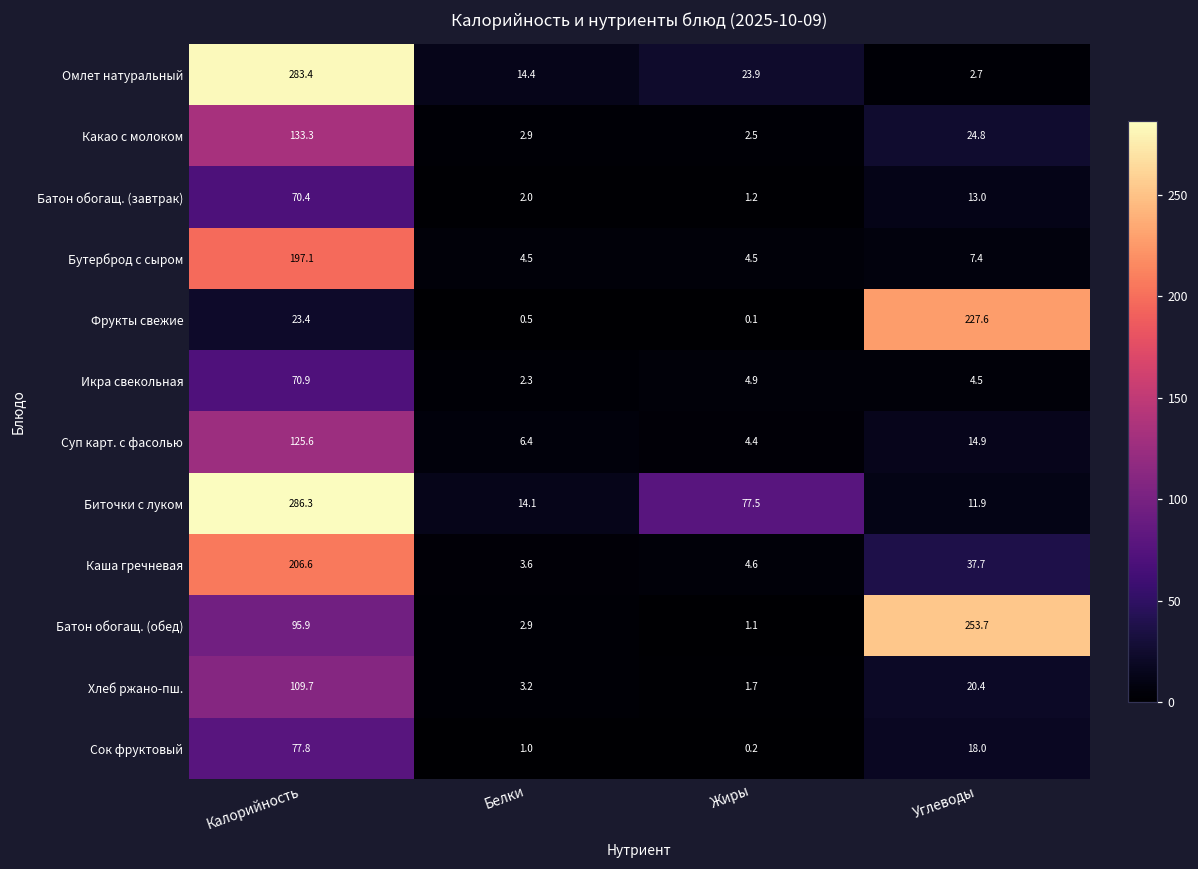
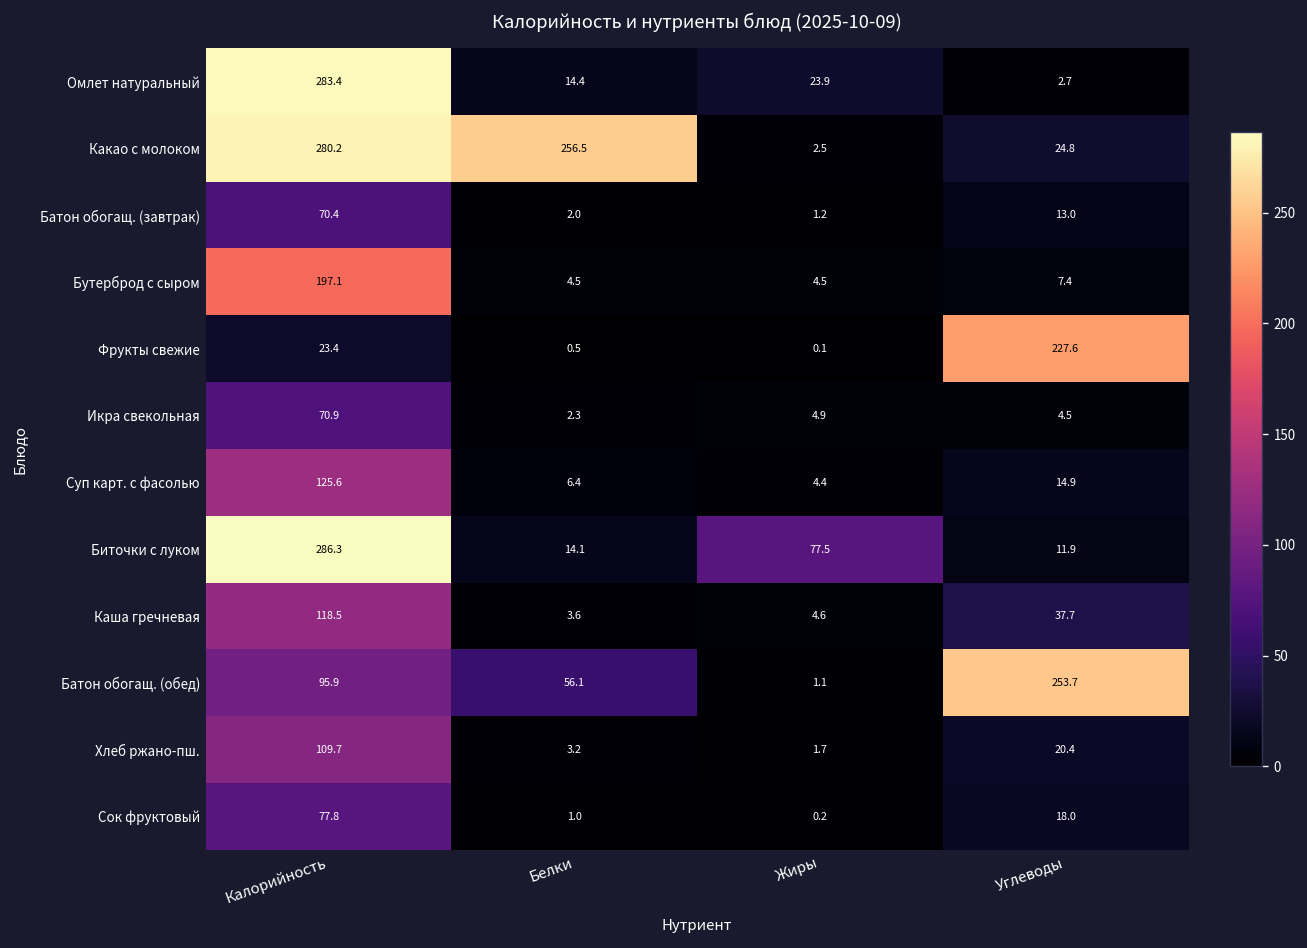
  {
    "Омлет натуральный": {
      "Калорийность": 283.4,
      "Белки": 14.4,
      "Жиры": 23.9,
      "Углеводы": 2.7
    },
    "Какао с молоком": {
-     "Калорийность": 133.3,
-     "Белки": 2.9,
+     "Калорийность": 280.2,
+     "Белки": 256.5,
      "Жиры": 2.5,
      "Углеводы": 24.8
    },
    "Батон обогащ. (завтрак)": {
      "Калорийность": 70.4,
      "Белки": 2.0,
      "Жиры": 1.2,
      "Углеводы": 13.0
    },
    "Бутерброд с сыром": {
      "Калорийность": 197.1,
      "Белки": 4.5,
      "Жиры": 4.5,
      "Углеводы": 7.4
    },
    "Фрукты свежие": {
      "Калорийность": 23.4,
      "Белки": 0.5,
      "Жиры": 0.1,
      "Углеводы": 227.6
    },
    "Икра свекольная": {
      "Калорийность": 70.9,
      "Белки": 2.3,
      "Жиры": 4.9,
      "Углеводы": 4.5
    },
    "Суп карт. с фасолью": {
      "Калорийность": 125.6,
      "Белки": 6.4,
      "Жиры": 4.4,
      "Углеводы": 14.9
    },
    "Биточки с луком": {
      "Калорийность": 286.3,
      "Белки": 14.1,
      "Жиры": 77.5,
      "Углеводы": 11.9
    },
    "Каша гречневая": {
-     "Калорийность": 206.6,
+     "Калорийность": 118.5,
      "Белки": 3.6,
      "Жиры": 4.6,
      "Углеводы": 37.7
    },
    "Батон обогащ. (обед)": {
      "Калорийность": 95.9,
-     "Белки": 2.9,
+     "Белки": 56.1,
      "Жиры": 1.1,
      "Углеводы": 253.7
    },
    "Хлеб ржано-пш.": {
      "Калорийность": 109.7,
      "Белки": 3.2,
      "Жиры": 1.7,
      "Углеводы": 20.4
    },
    "Сок фруктовый": {
      "Калорийность": 77.8,
      "Белки": 1.0,
      "Жиры": 0.2,
      "Углеводы": 18.0
    }
  }
